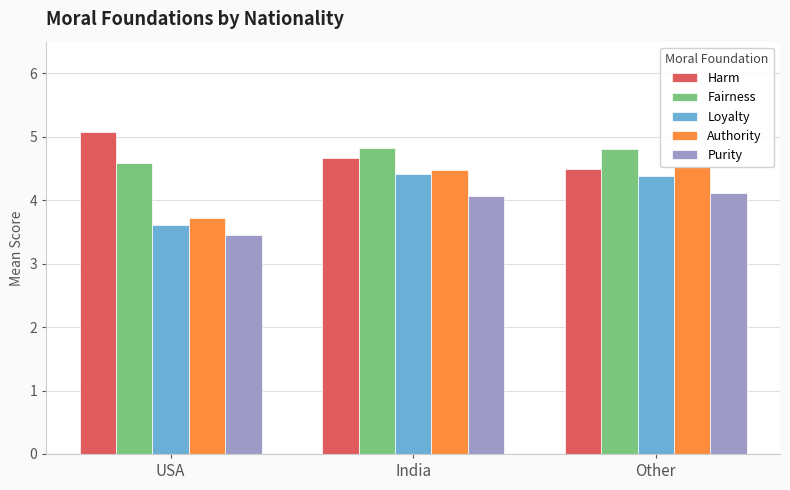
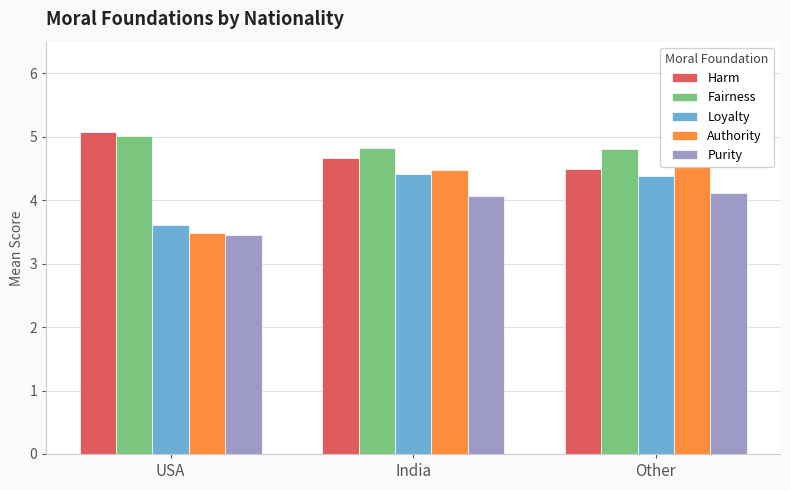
  {
    "Harm": {
      "USA": 5.1,
      "India": 4.7,
      "Other": 4.5
    },
    "Fairness": {
-     "USA": 4.6,
+     "USA": 5.0,
      "India": 4.8,
      "Other": 4.8
    },
    "Authority": {
-     "USA": 3.7,
+     "USA": 3.5,
      "India": 4.5
    }
  }
